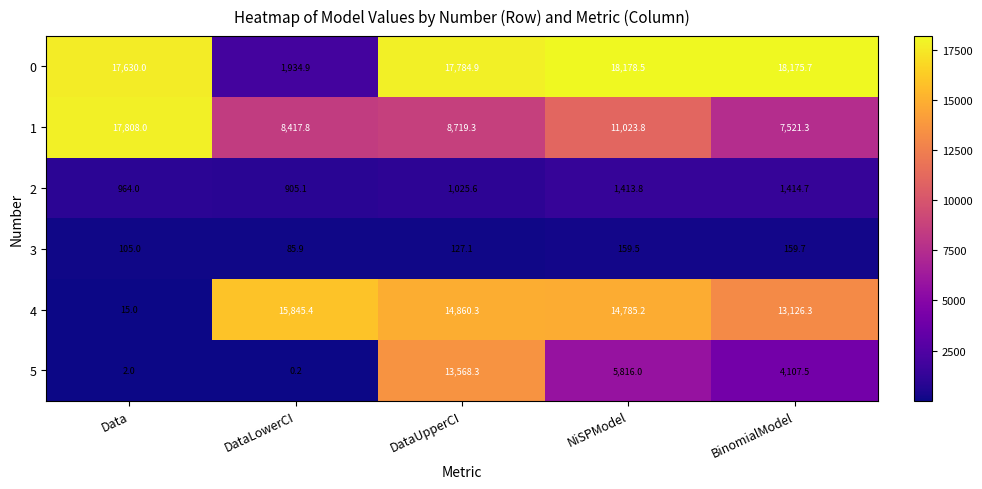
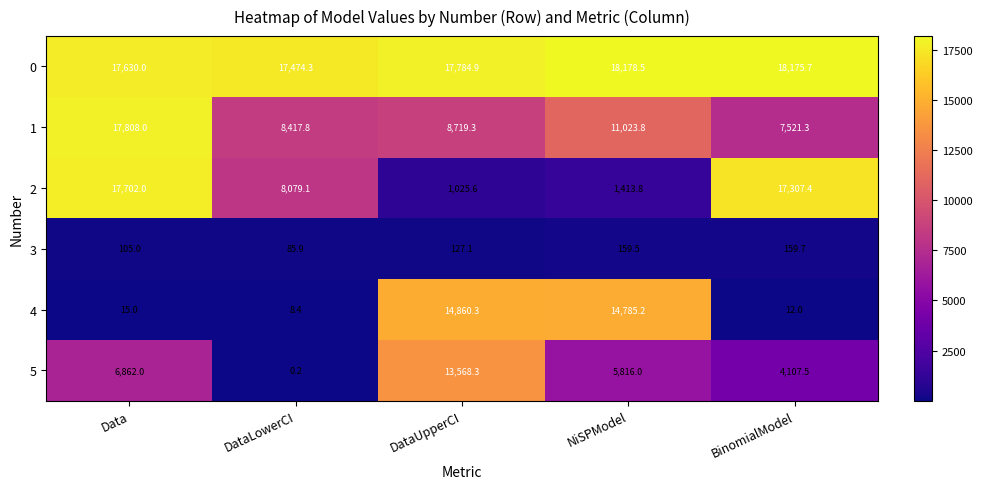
  {
    "0": {
      "Data": "17,630.0",
-     "DataLowerCI": "1,934.9",
+     "DataLowerCI": "17,474.3",
      "DataUpperCI": "17,784.9",
      "NiSPModel": "18,178.5",
      "BinomialModel": "18,175.7"
    },
    "1": {
      "Data": "17,808.0",
      "DataLowerCI": "8,417.8",
      "DataUpperCI": "8,719.3",
      "NiSPModel": "11,023.8",
      "BinomialModel": "7,521.3"
    },
    "2": {
-     "Data": "964.0",
-     "DataLowerCI": "905.1",
+     "Data": "17,702.0",
+     "DataLowerCI": "8,079.1",
      "DataUpperCI": "1,025.6",
      "NiSPModel": "1,413.8",
-     "BinomialModel": "1,414.7"
+     "BinomialModel": "17,307.4"
    },
    "3": {
      "Data": "105.0",
      "DataLowerCI": "85.9",
      "DataUpperCI": "127.1",
      "NiSPModel": "159.5",
      "BinomialModel": "159.7"
    },
    "4": {
      "Data": "15.0",
-     "DataLowerCI": "15,845.4",
+     "DataLowerCI": "8.4",
      "DataUpperCI": "14,860.3",
      "NiSPModel": "14,785.2",
-     "BinomialModel": "13,126.3"
+     "BinomialModel": "12.0"
    },
    "5": {
-     "Data": "2.0",
+     "Data": "6,862.0",
      "DataLowerCI": "0.2",
      "DataUpperCI": "13,568.3",
      "NiSPModel": "5,816.0",
      "BinomialModel": "4,107.5"
    }
  }
